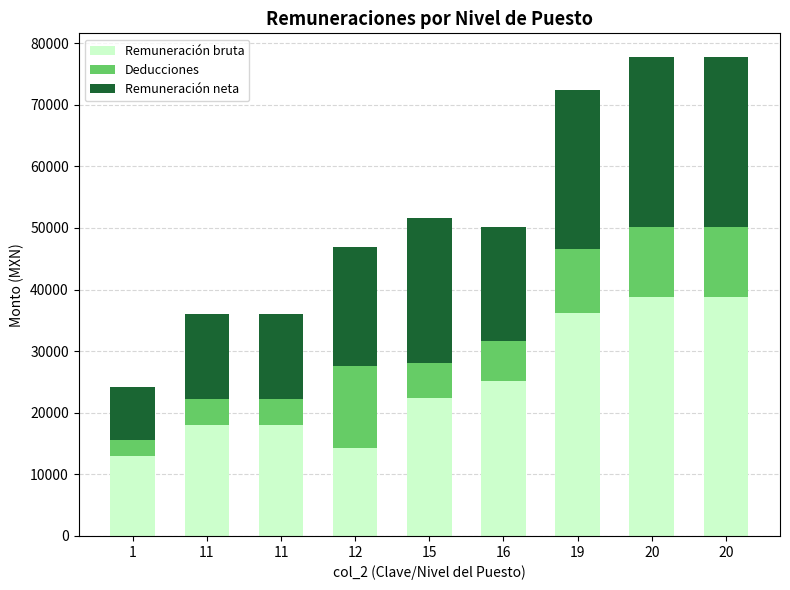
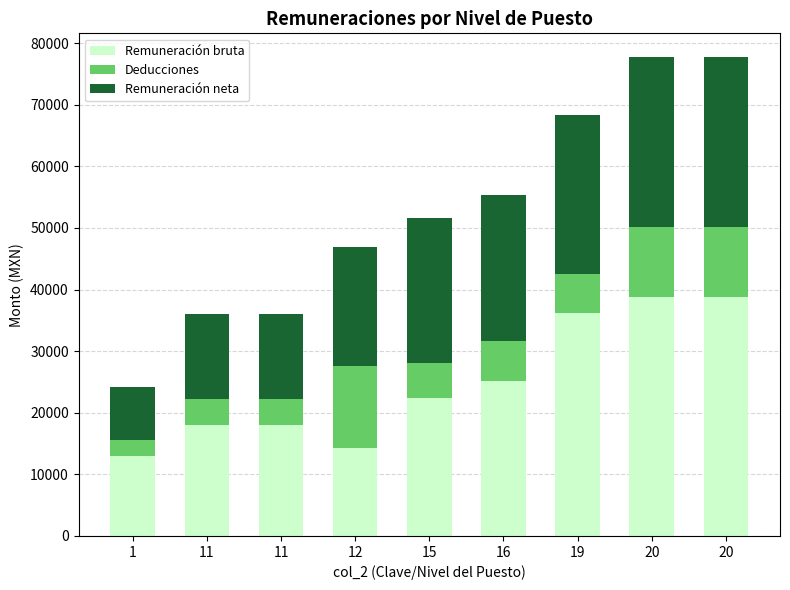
  {
    "Remuneración bruta": {
      "1": 13000,
      "12": 14000,
      "15": 22000,
      "16": 25000,
      "19": 36000
    },
    "Deducciones": {
      "1": 3000,
      "12": 13000,
      "15": 6000,
      "16": 7000,
-     "19": 10000
+     "19": 6000
    },
    "Remuneración neta": {
      "1": 9000,
      "12": 19000,
      "15": 23000,
-     "16": 19000,
+     "16": 24000,
      "19": 26000
    }
  }
